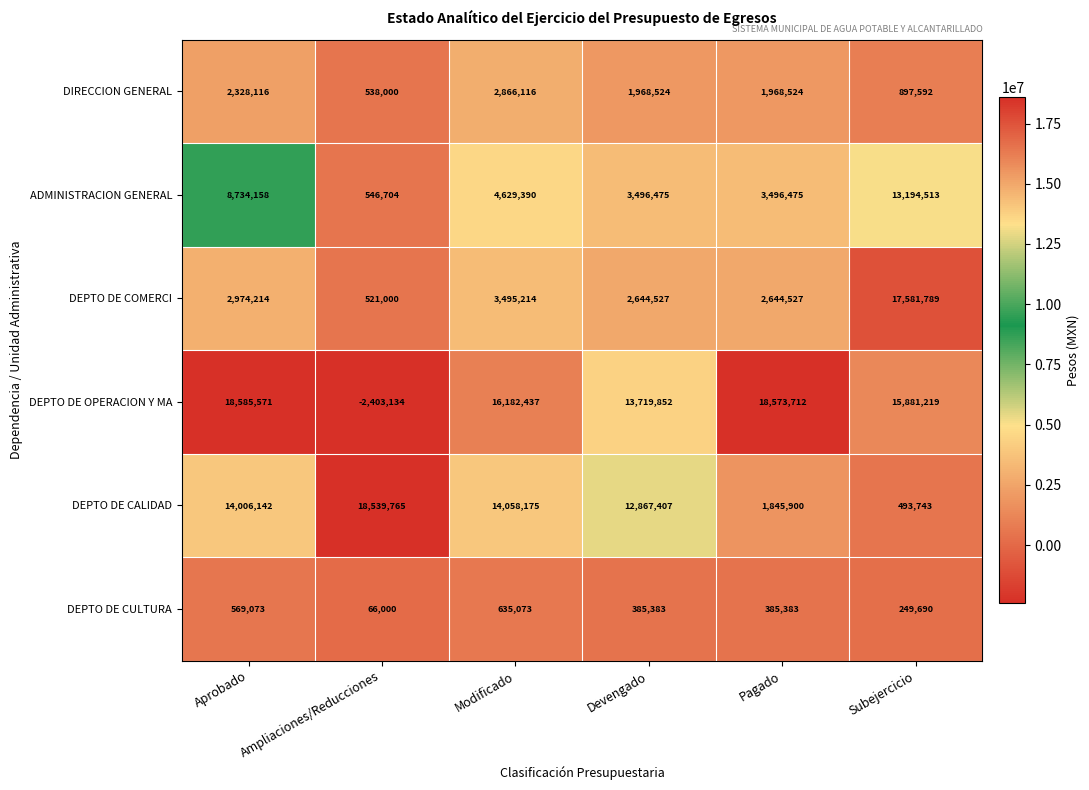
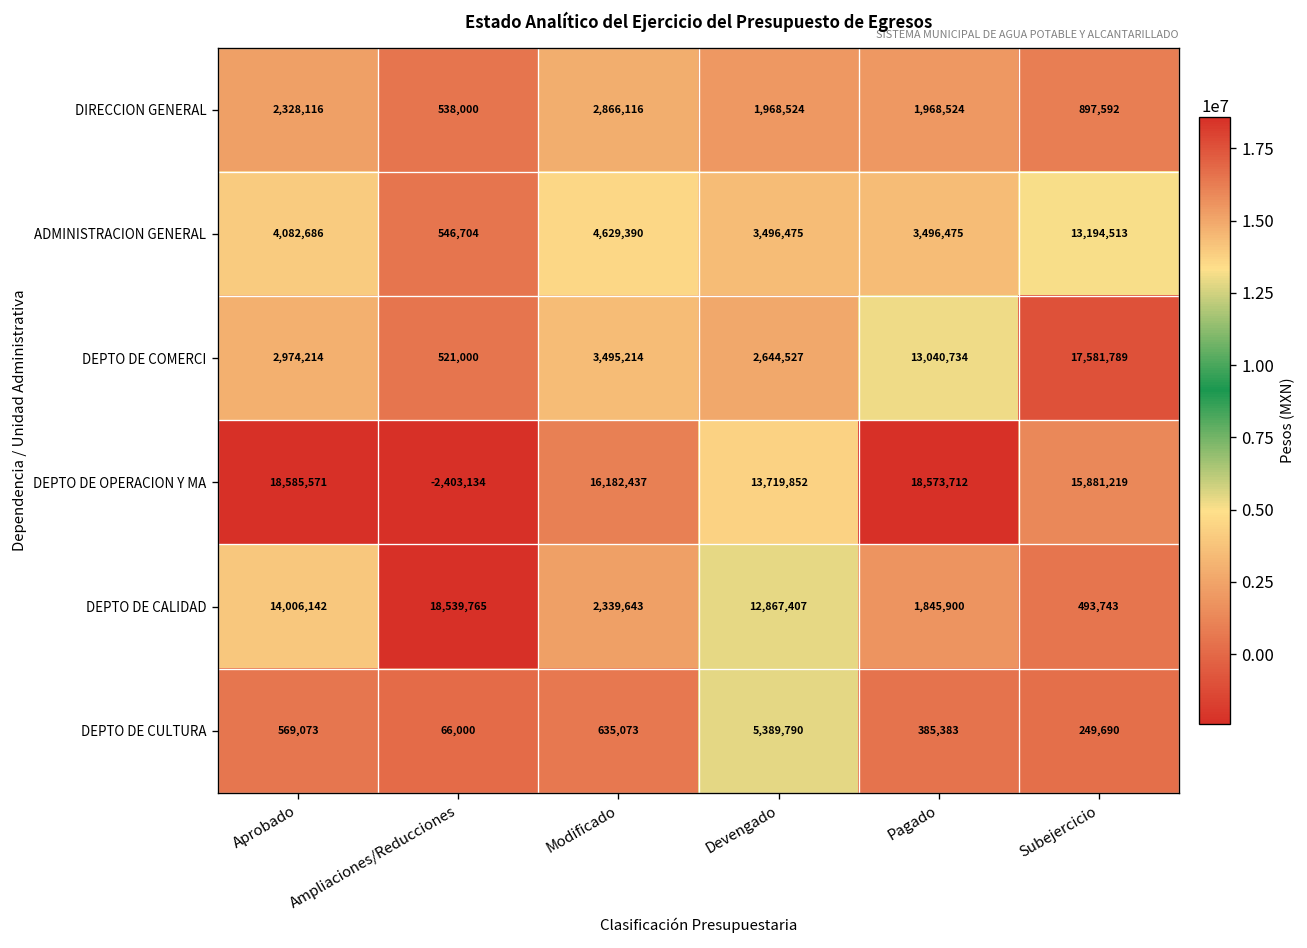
  {
    "DIRECCION GENERAL": {
      "Aprobado": "2,328,116",
      "Ampliaciones/Reducciones": "538,000",
      "Modificado": "2,866,116",
      "Devengado": "1,968,524",
      "Pagado": "1,968,524",
      "Subejercicio": "897,592"
    },
    "ADMINISTRACION GENERAL": {
-     "Aprobado": "8,734,158",
+     "Aprobado": "4,082,686",
      "Ampliaciones/Reducciones": "546,704",
      "Modificado": "4,629,390",
      "Devengado": "3,496,475",
      "Pagado": "3,496,475",
      "Subejercicio": "13,194,513"
    },
    "DEPTO DE COMERCI": {
      "Aprobado": "2,974,214",
      "Ampliaciones/Reducciones": "521,000",
      "Modificado": "3,495,214",
      "Devengado": "2,644,527",
-     "Pagado": "2,644,527",
+     "Pagado": "13,040,734",
      "Subejercicio": "17,581,789"
    },
    "DEPTO DE OPERACION Y MA": {
      "Aprobado": "18,585,571",
      "Ampliaciones/Reducciones": "-2,403,134",
      "Modificado": "16,182,437",
      "Devengado": "13,719,852",
      "Pagado": "18,573,712",
      "Subejercicio": "15,881,219"
    },
    "DEPTO DE CALIDAD": {
      "Aprobado": "14,006,142",
      "Ampliaciones/Reducciones": "18,539,765",
-     "Modificado": "14,058,175",
+     "Modificado": "2,339,643",
      "Devengado": "12,867,407",
      "Pagado": "1,845,900",
      "Subejercicio": "493,743"
    },
    "DEPTO DE CULTURA": {
      "Aprobado": "569,073",
      "Ampliaciones/Reducciones": "66,000",
      "Modificado": "635,073",
-     "Devengado": "385,383",
+     "Devengado": "5,389,790",
      "Pagado": "385,383",
      "Subejercicio": "249,690"
    }
  }
